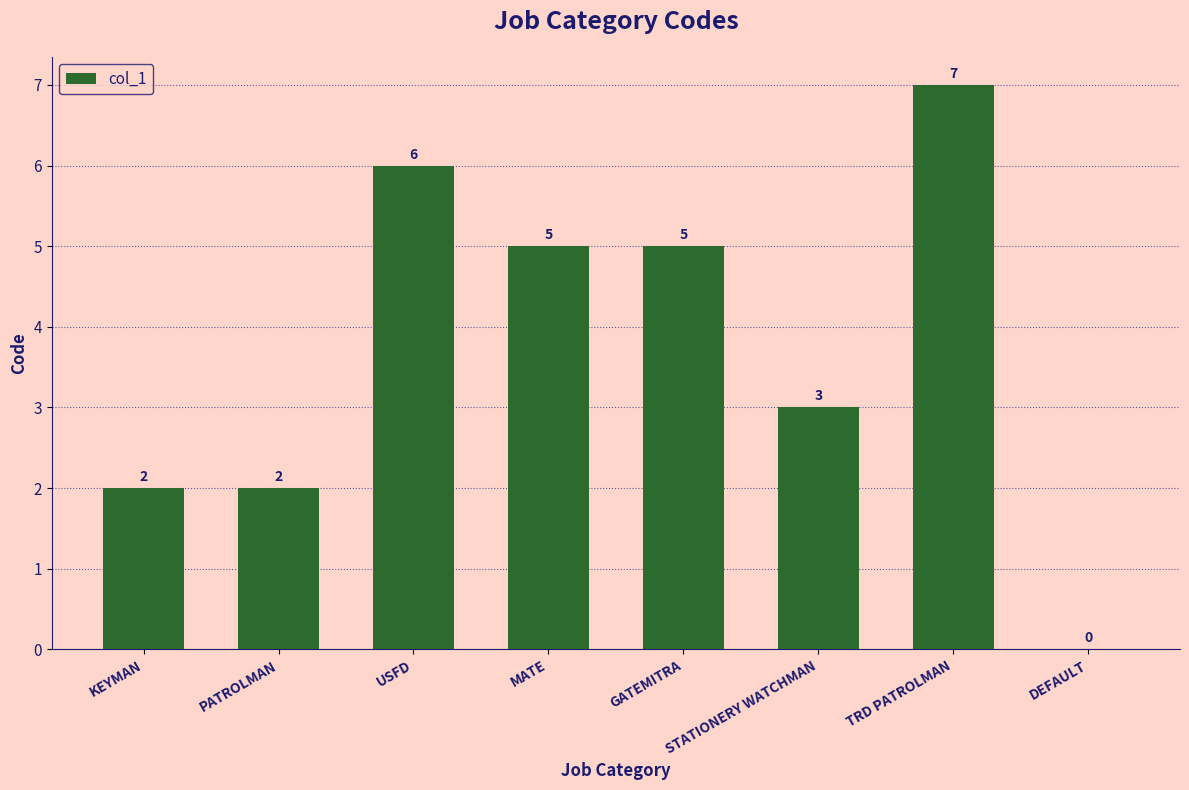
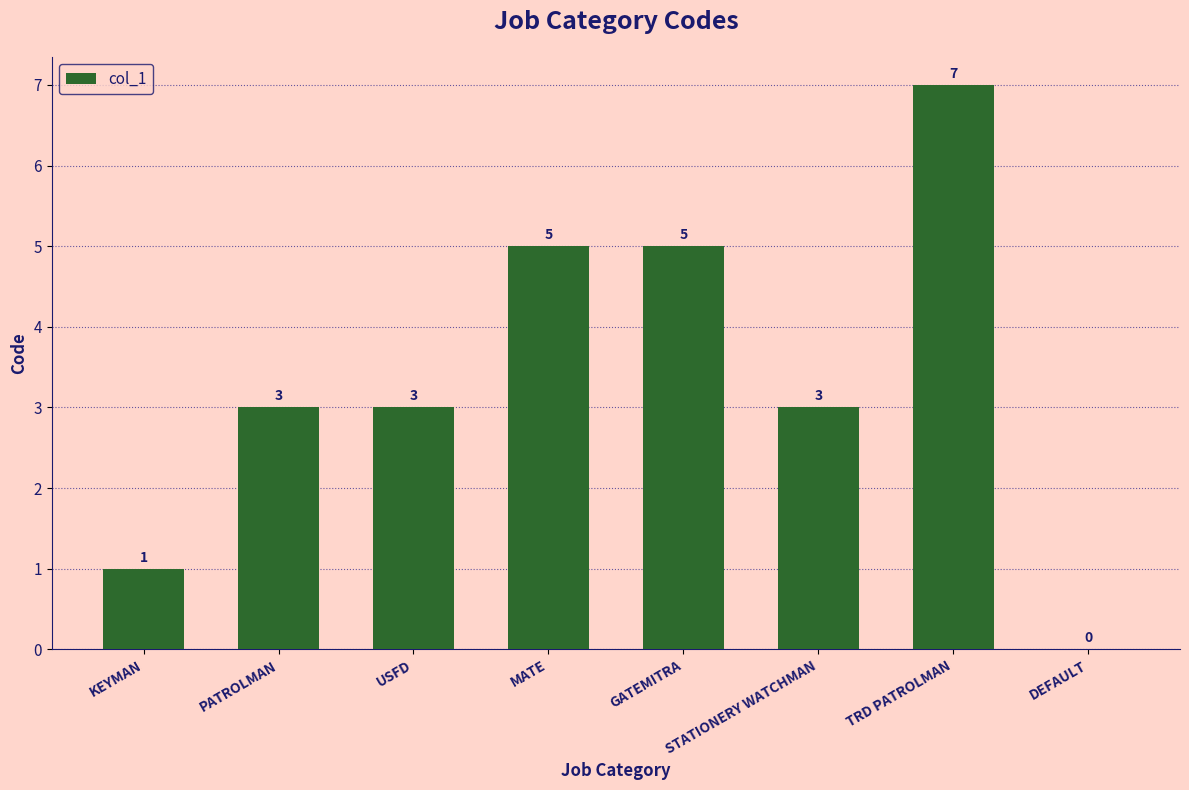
  {
-   "KEYMAN": 2,
-   "PATROLMAN": 2,
-   "USFD": 6,
+   "KEYMAN": 1,
+   "PATROLMAN": 3,
+   "USFD": 3,
    "MATE": 5,
    "GATEMITRA": 5,
    "STATIONERY WATCHMAN": 3,
    "TRD PATROLMAN": 7,
    "DEFAULT": 0
  }
